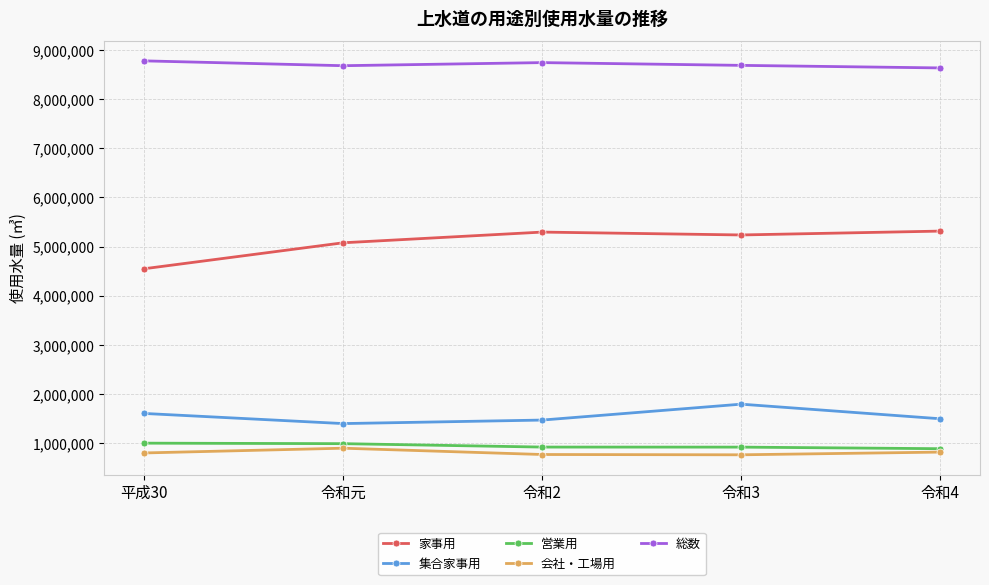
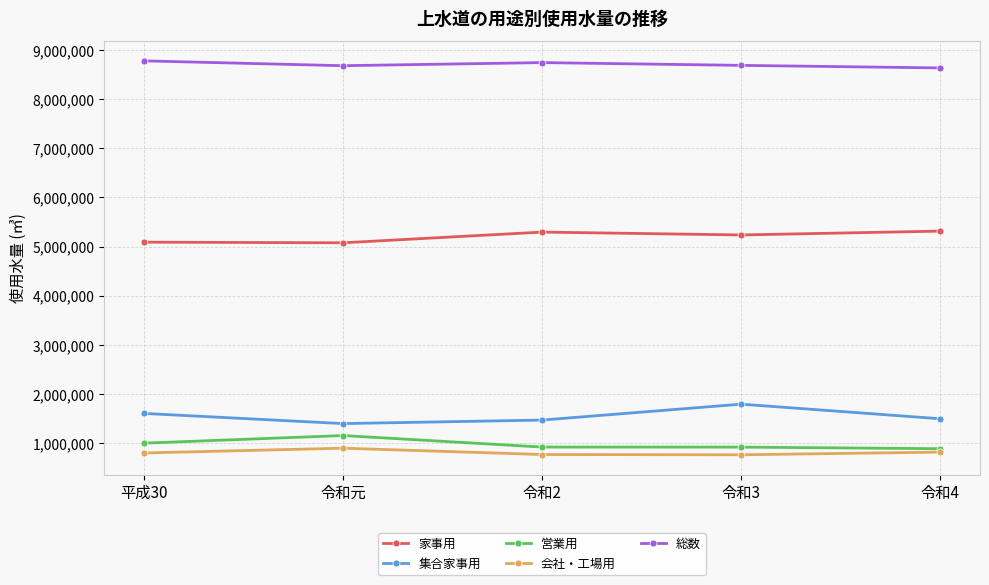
  {
    "家事用": {
-     "平成30": "4,500,000",
+     "平成30": "5,100,000",
      "令和元": "5,100,000",
      "令和2": "5,300,000",
      "令和3": "5,200,000",
      "令和4": "5,300,000"
    },
    "集合家事用": {
      "平成30": "1,600,000",
      "令和元": "1,400,000",
      "令和2": "1,500,000",
      "令和3": "1,800,000",
      "令和4": "1,500,000"
    },
    "営業用": {
      "平成30": "1,000,000",
-     "令和元": "1,000,000",
+     "令和元": "1,200,000",
      "令和2": "900,000",
      "令和3": "900,000",
      "令和4": "900,000"
    },
    "会社・工場用": {
      "平成30": "800,000",
      "令和元": "900,000",
      "令和2": "800,000",
      "令和3": "800,000",
      "令和4": "800,000"
    },
    "総数": {
      "平成30": "8,800,000",
      "令和元": "8,700,000",
      "令和2": "8,700,000",
      "令和3": "8,700,000",
      "令和4": "8,600,000"
    }
  }
